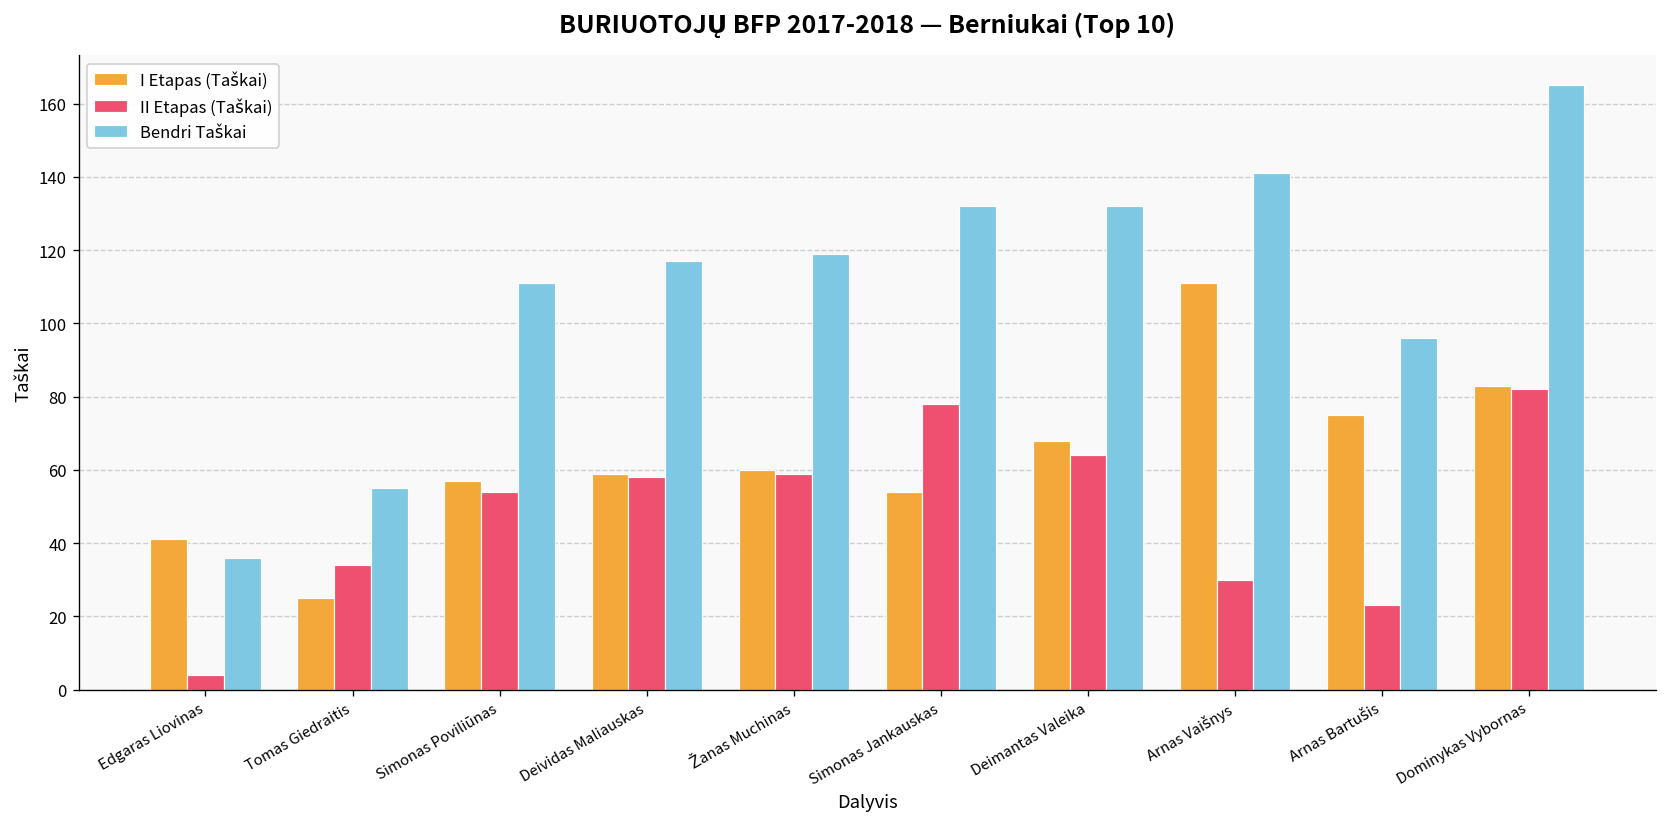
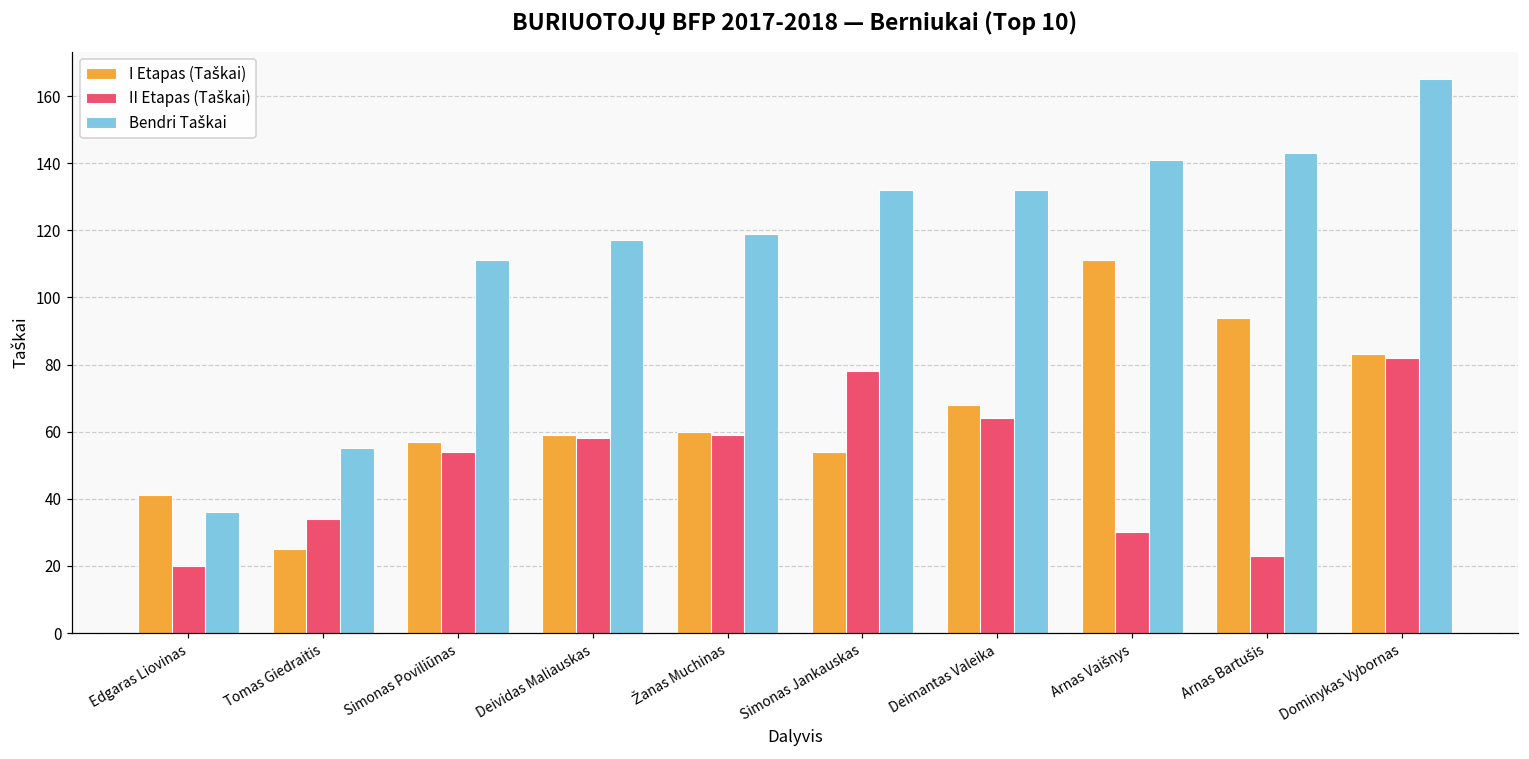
  {
    "I Etapas (Taškai)": {
      "Edgaras Liovinas": 41,
      "Tomas Giedraitis": 25,
      "Simonas Poviliūnas": 57,
      "Deividas Maliauskas": 59,
      "Žanas Muchinas": 60,
      "Simonas Jankauskas": 54,
      "Deimantas Valeika": 68,
      "Arnas Vaišnys": 111,
-     "Arnas Bartušis": 75,
+     "Arnas Bartušis": 94,
      "Dominykas Vybornas": 83
    },
    "II Etapas (Taškai)": {
-     "Edgaras Liovinas": 4,
+     "Edgaras Liovinas": 20,
      "Tomas Giedraitis": 34,
      "Simonas Poviliūnas": 54,
      "Deividas Maliauskas": 58,
      "Žanas Muchinas": 59,
      "Simonas Jankauskas": 78,
      "Deimantas Valeika": 64,
      "Arnas Vaišnys": 30,
      "Arnas Bartušis": 23,
      "Dominykas Vybornas": 82
    },
    "Bendri Taškai": {
      "Edgaras Liovinas": 36,
      "Tomas Giedraitis": 55,
      "Simonas Poviliūnas": 111,
      "Deividas Maliauskas": 117,
      "Žanas Muchinas": 119,
      "Simonas Jankauskas": 132,
      "Deimantas Valeika": 132,
      "Arnas Vaišnys": 141,
-     "Arnas Bartušis": 96,
+     "Arnas Bartušis": 143,
      "Dominykas Vybornas": 165
    }
  }
